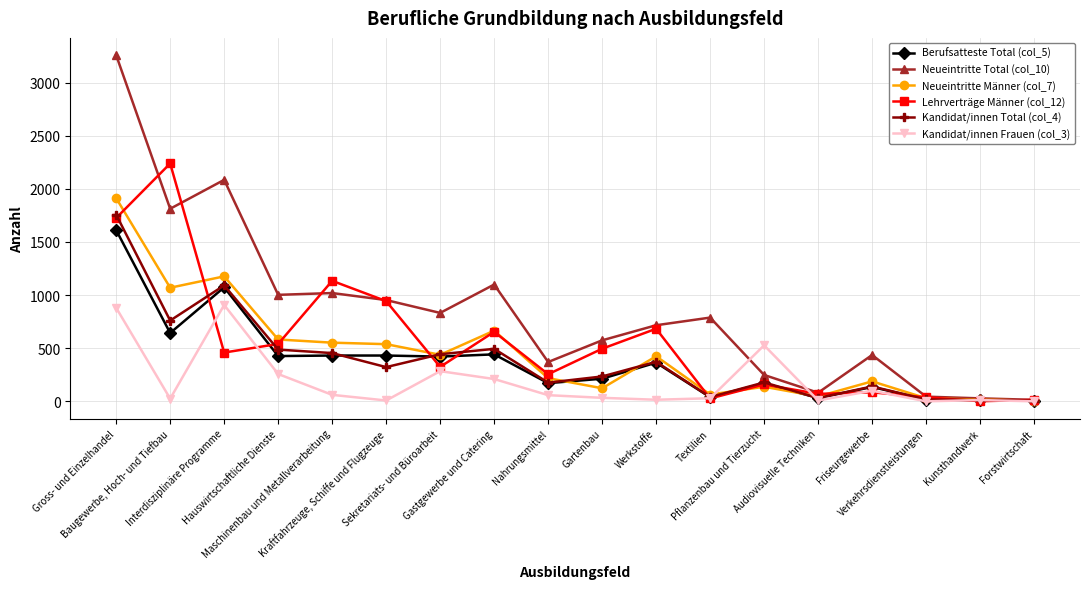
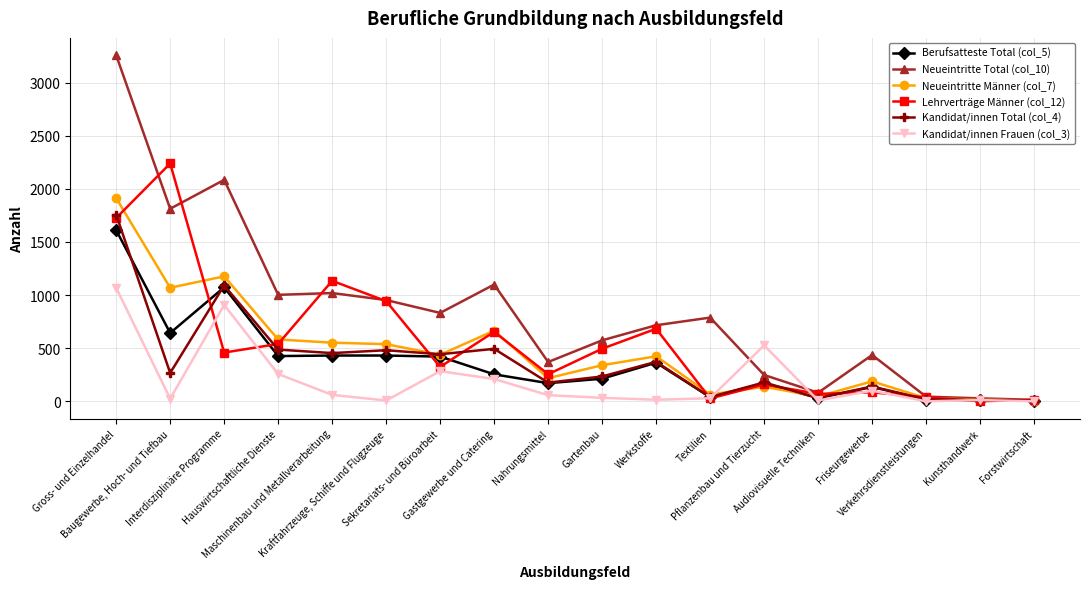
  {
    "Berufsatteste Total (col_5)": {
      "Gross- und Einzelhandel": 1610,
      "Baugewerbe, Hoch- und Tiefbau": 640,
      "Hauswirtschaftliche Dienste": 430,
      "Kraftfahrzeuge, Schiffe und Flugzeuge": 430,
-     "Gastgewerbe und Catering": 440
+     "Gastgewerbe und Catering": 250
    },
    "Neueintritte Total (col_10)": {
      "Gross- und Einzelhandel": 3260,
      "Baugewerbe, Hoch- und Tiefbau": 1810,
      "Interdisziplinäre Programme": 2080,
      "Hauswirtschaftliche Dienste": 1000,
      "Maschinenbau und Metallverarbeitung": 1020,
      "Sekretariats- und Büroarbeit": 830,
      "Gastgewerbe und Catering": 1100,
      "Nahrungsmittel": 370,
      "Gartenbau": 570,
      "Werkstoffe": 720,
      "Textilien": 790,
      "Pflanzenbau und Tierzucht": 250,
      "Friseurgewerbe": 440
    },
    "Neueintritte Männer (col_7)": {
      "Gross- und Einzelhandel": 1910,
      "Baugewerbe, Hoch- und Tiefbau": 1070,
      "Interdisziplinäre Programme": 1180,
      "Hauswirtschaftliche Dienste": 580,
      "Maschinenbau und Metallverarbeitung": 550,
      "Kraftfahrzeuge, Schiffe und Flugzeuge": 540,
      "Nahrungsmittel": 220,
-     "Gartenbau": 120,
+     "Gartenbau": 340,
      "Werkstoffe": 420,
      "Textilien": 60,
      "Friseurgewerbe": 190
    },
    "Lehrverträge Männer (col_12)": {
      "Gross- und Einzelhandel": 1730,
      "Baugewerbe, Hoch- und Tiefbau": 2240,
      "Interdisziplinäre Programme": 460,
      "Hauswirtschaftliche Dienste": 540,
      "Maschinenbau und Metallverarbeitung": 1130,
      "Sekretariats- und Büroarbeit": 320,
      "Nahrungsmittel": 260,
      "Gartenbau": 500,
      "Werkstoffe": 680
    },
    "Kandidat/innen Total (col_4)": {
      "Gross- und Einzelhandel": 1760,
-     "Baugewerbe, Hoch- und Tiefbau": 760,
+     "Baugewerbe, Hoch- und Tiefbau": 270,
      "Hauswirtschaftliche Dienste": 490,
-     "Kraftfahrzeuge, Schiffe und Flugzeuge": 320,
+     "Kraftfahrzeuge, Schiffe und Flugzeuge": 480,
      "Gastgewerbe und Catering": 490
    },
    "Kandidat/innen Frauen (col_3)": {
-     "Gross- und Einzelhandel": 880,
+     "Gross- und Einzelhandel": 1070,
      "Baugewerbe, Hoch- und Tiefbau": 30,
      "Interdisziplinäre Programme": 910,
      "Hauswirtschaftliche Dienste": 260,
      "Maschinenbau und Metallverarbeitung": 60,
      "Kraftfahrzeuge, Schiffe und Flugzeuge": 10,
      "Sekretariats- und Büroarbeit": 280,
      "Gastgewerbe und Catering": 210,
      "Nahrungsmittel": 60,
      "Gartenbau": 30,
      "Werkstoffe": 20,
      "Pflanzenbau und Tierzucht": 530
    }
  }
